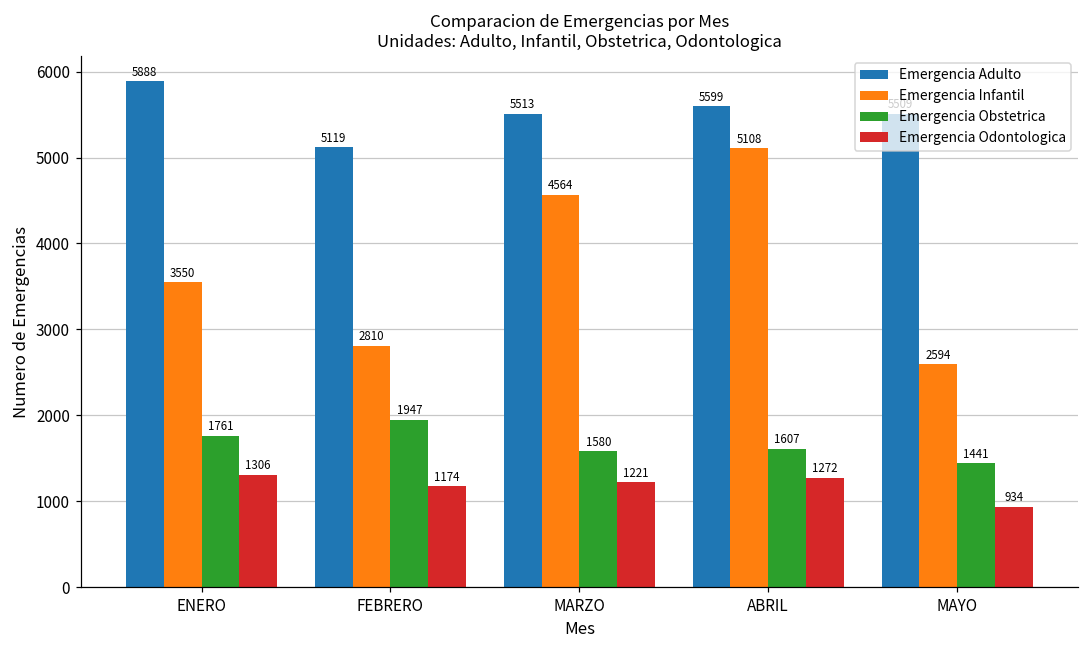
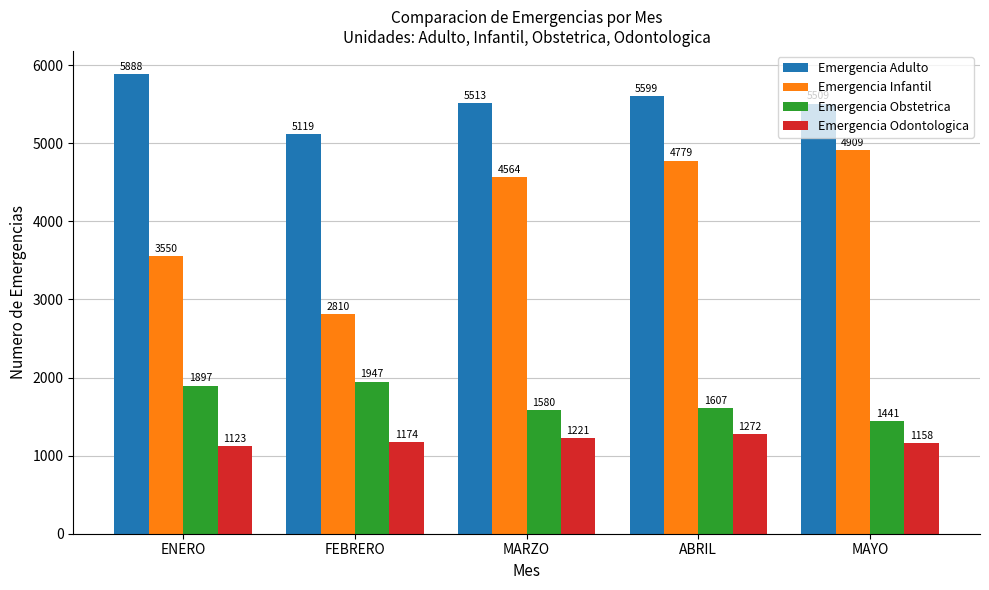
  {
    "Emergencia Adulto": {
      "ENERO": 5888,
      "FEBRERO": 5119,
      "MARZO": 5513,
      "ABRIL": 5599
    },
    "Emergencia Infantil": {
      "ENERO": 3550,
      "FEBRERO": 2810,
      "MARZO": 4564,
-     "ABRIL": 5108,
-     "MAYO": 2594
+     "ABRIL": 4779,
+     "MAYO": 4909
    },
    "Emergencia Obstetrica": {
-     "ENERO": 1761,
+     "ENERO": 1897,
      "FEBRERO": 1947,
      "MARZO": 1580,
      "ABRIL": 1607,
      "MAYO": 1441
    },
    "Emergencia Odontologica": {
-     "ENERO": 1306,
+     "ENERO": 1123,
      "FEBRERO": 1174,
      "MARZO": 1221,
      "ABRIL": 1272,
-     "MAYO": 934
+     "MAYO": 1158
    }
  }
